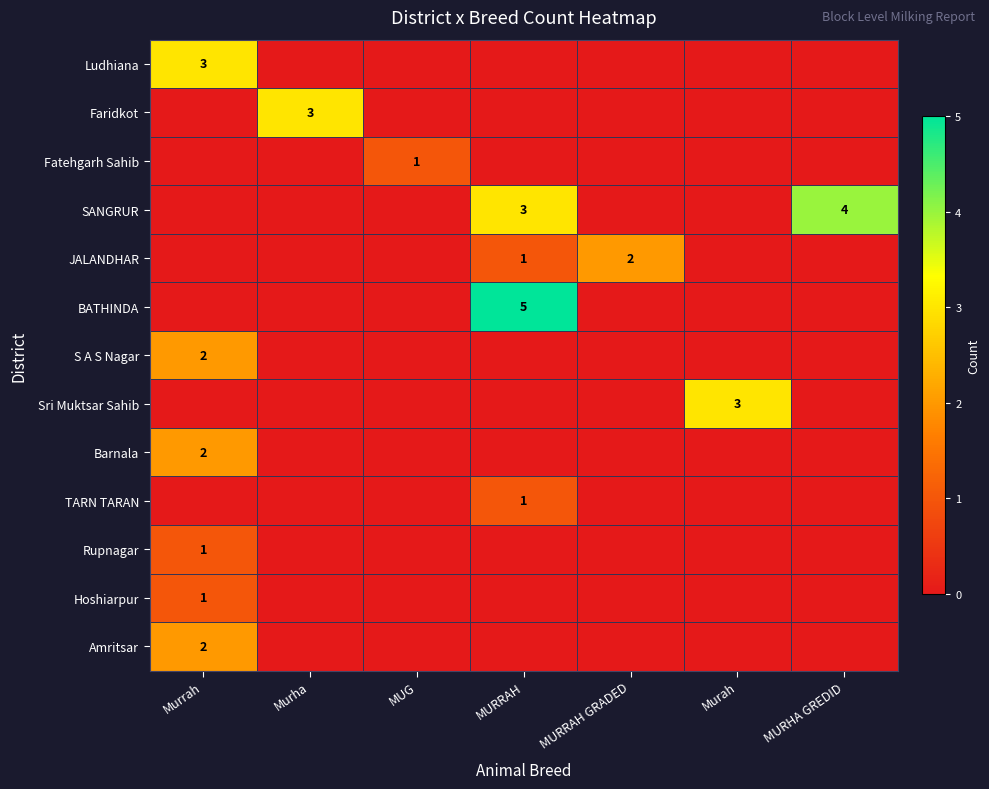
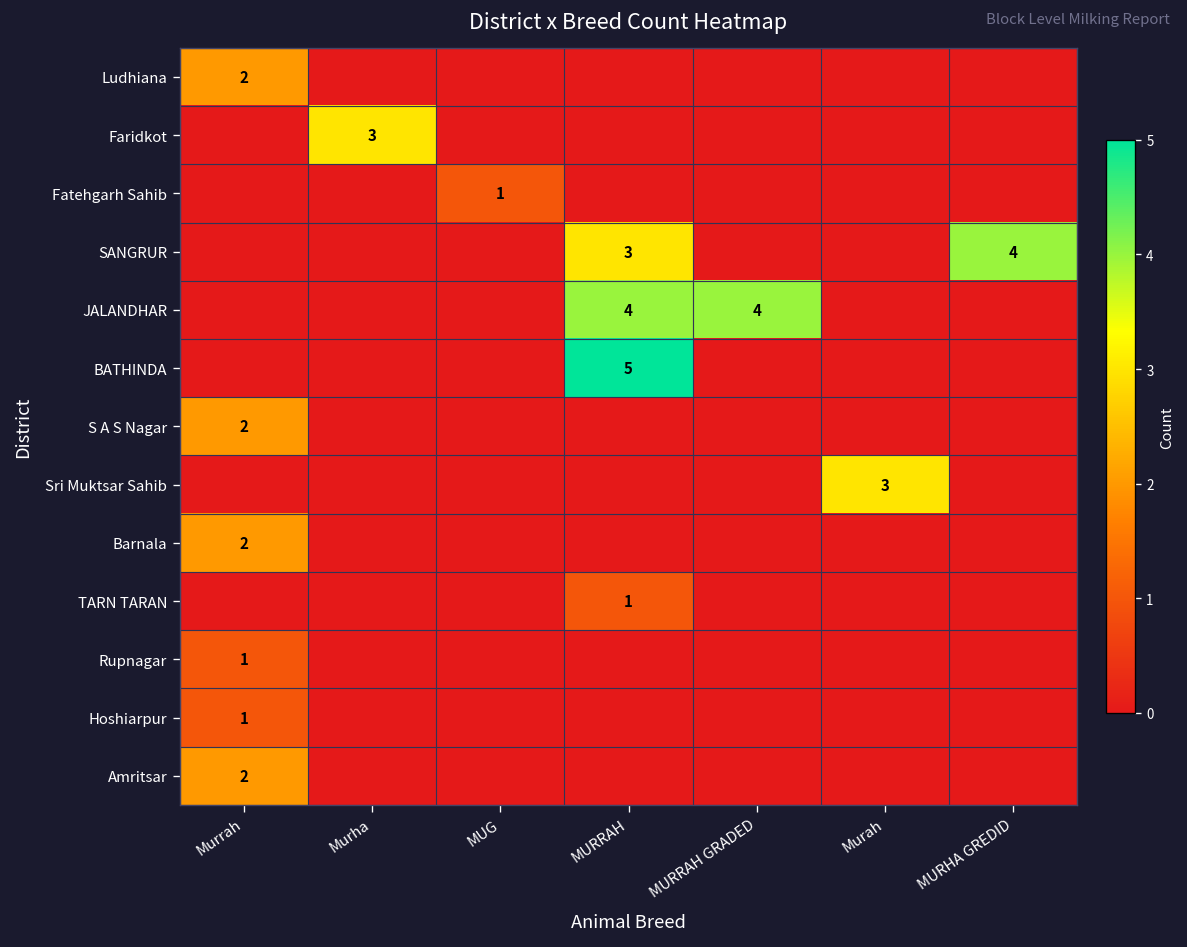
  {
    "Ludhiana": {
-     "Murrah": 3
+     "Murrah": 2
    },
    "Faridkot": {
      "Murha": 3
    },
    "Fatehgarh Sahib": {
      "MUG": 1
    },
    "SANGRUR": {
      "MURRAH": 3,
      "MURHA GREDID": 4
    },
    "JALANDHAR": {
-     "MURRAH": 1,
-     "MURRAH GRADED": 2
+     "MURRAH": 4,
+     "MURRAH GRADED": 4
    },
    "BATHINDA": {
      "MURRAH": 5
    },
    "S A S Nagar": {
      "Murrah": 2
    },
    "Sri Muktsar Sahib": {
      "Murah": 3
    },
    "Barnala": {
      "Murrah": 2
    },
    "TARN TARAN": {
      "MURRAH": 1
    },
    "Rupnagar": {
      "Murrah": 1
    },
    "Hoshiarpur": {
      "Murrah": 1
    },
    "Amritsar": {
      "Murrah": 2
    }
  }
